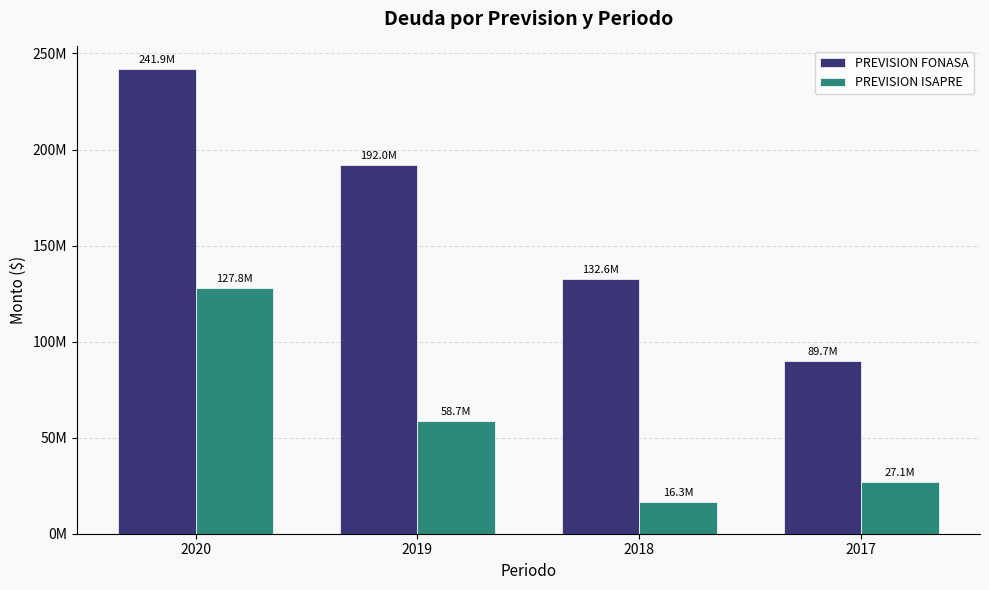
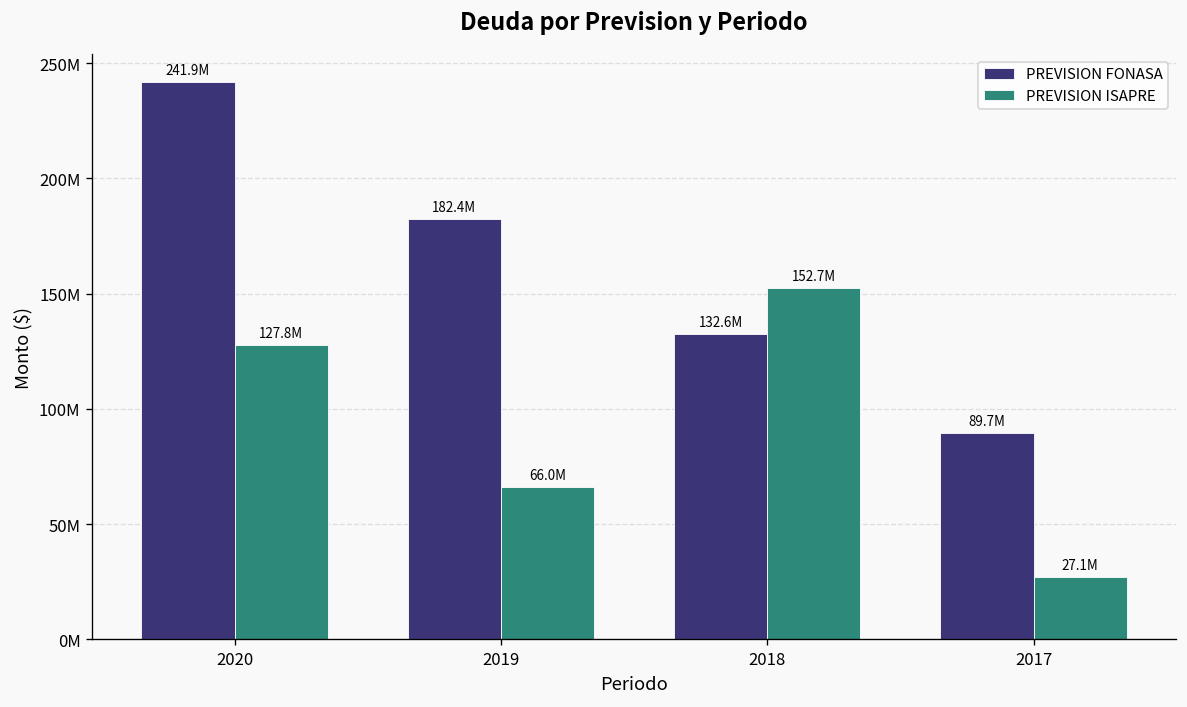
  {
    "PREVISION FONASA": {
      "2020": "241.9M",
-     "2019": "192.0M",
+     "2019": "182.4M",
      "2018": "132.6M",
      "2017": "89.7M"
    },
    "PREVISION ISAPRE": {
      "2020": "127.8M",
-     "2019": "58.7M",
-     "2018": "16.3M",
+     "2019": "66.0M",
+     "2018": "152.7M",
      "2017": "27.1M"
    }
  }
